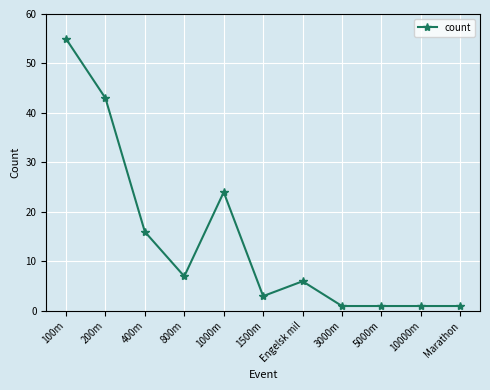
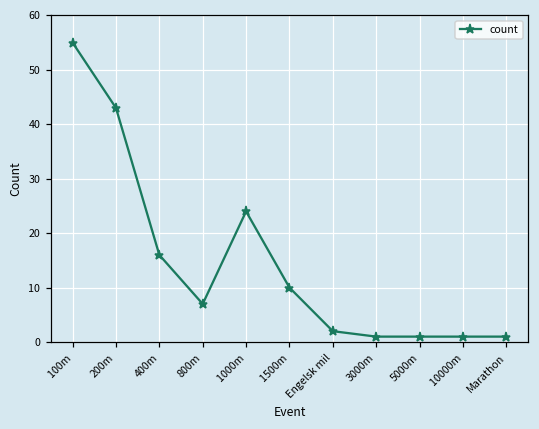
  {
    "100m": 55,
    "200m": 43,
    "400m": 16,
    "800m": 7,
    "1000m": 24,
-   "1500m": 3,
-   "Engelsk mil": 6,
+   "1500m": 10,
+   "Engelsk mil": 2,
    "3000m": 1,
    "5000m": 1,
    "10000m": 1,
    "Marathon": 1
  }
